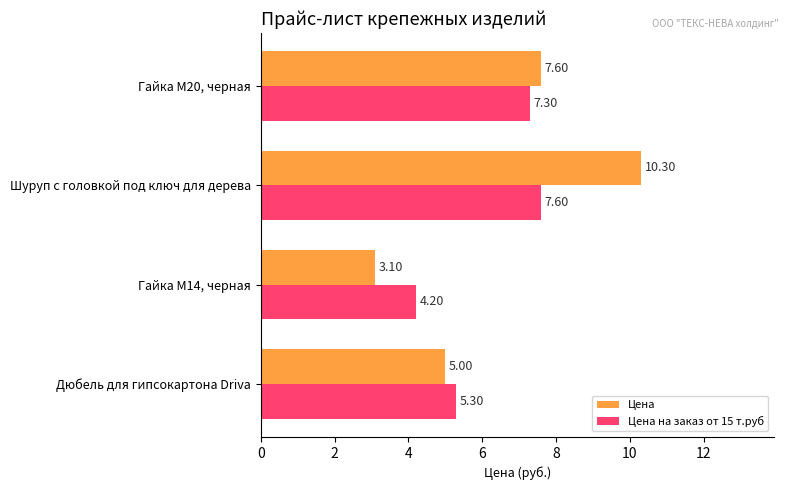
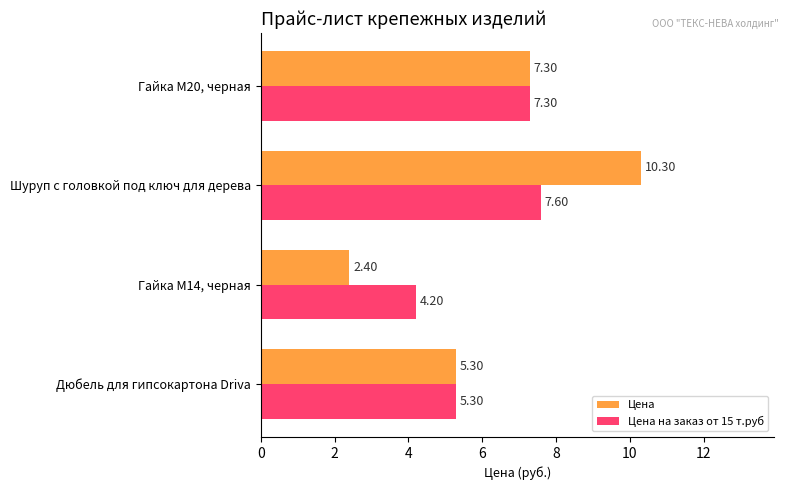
  {
    "Цена": {
-     "Гайка М20, черная": 7.60,
+     "Гайка М20, черная": 7.30,
      "Шуруп с головкой под ключ для дерева": 10.30,
-     "Гайка М14, черная": 3.10,
-     "Дюбель для гипсокартона Driva": 5.00
+     "Гайка М14, черная": 2.40,
+     "Дюбель для гипсокартона Driva": 5.30
    },
    "Цена на заказ от 15 т.руб": {
      "Гайка М20, черная": 7.30,
      "Шуруп с головкой под ключ для дерева": 7.60,
      "Гайка М14, черная": 4.20,
      "Дюбель для гипсокартона Driva": 5.30
    }
  }
